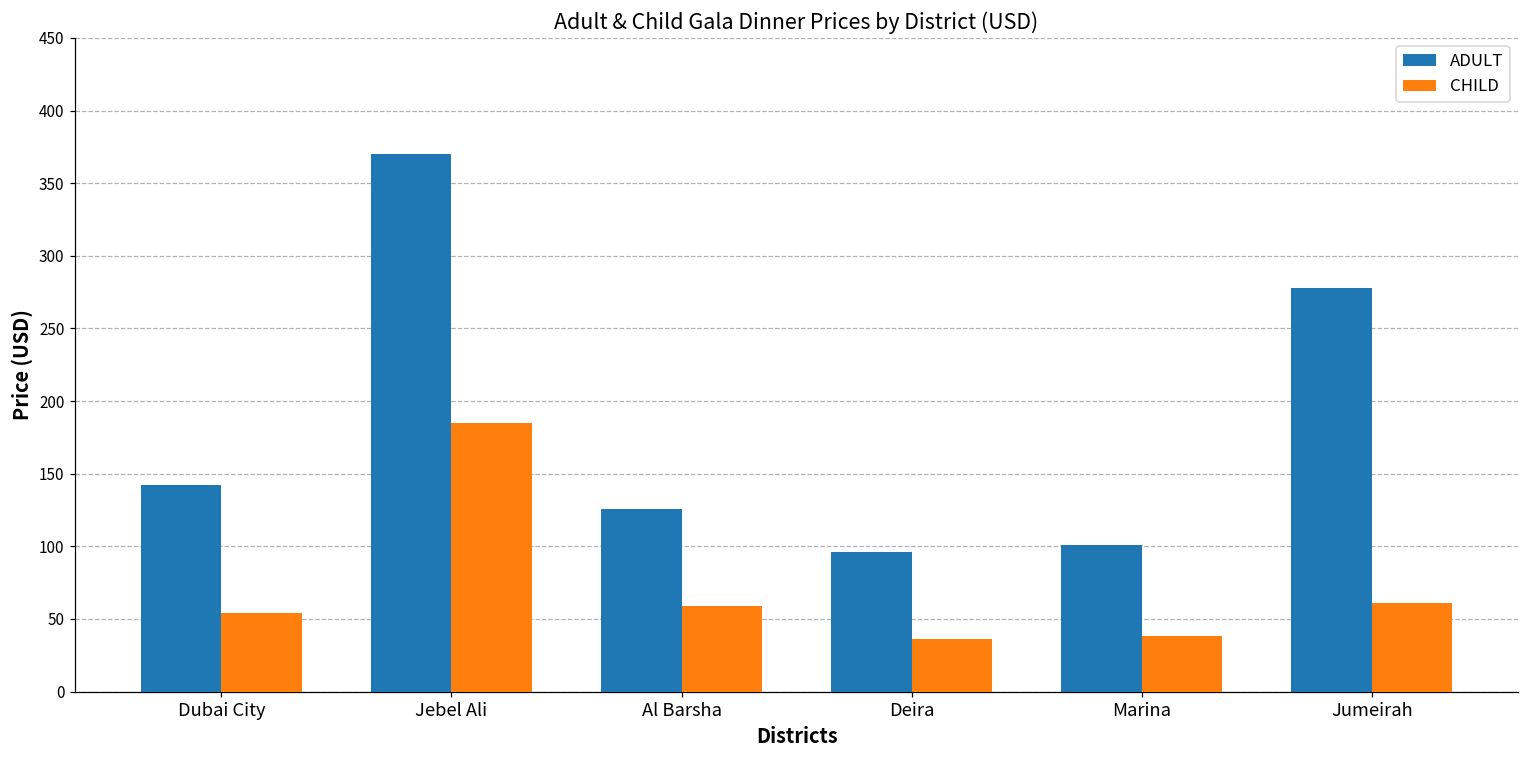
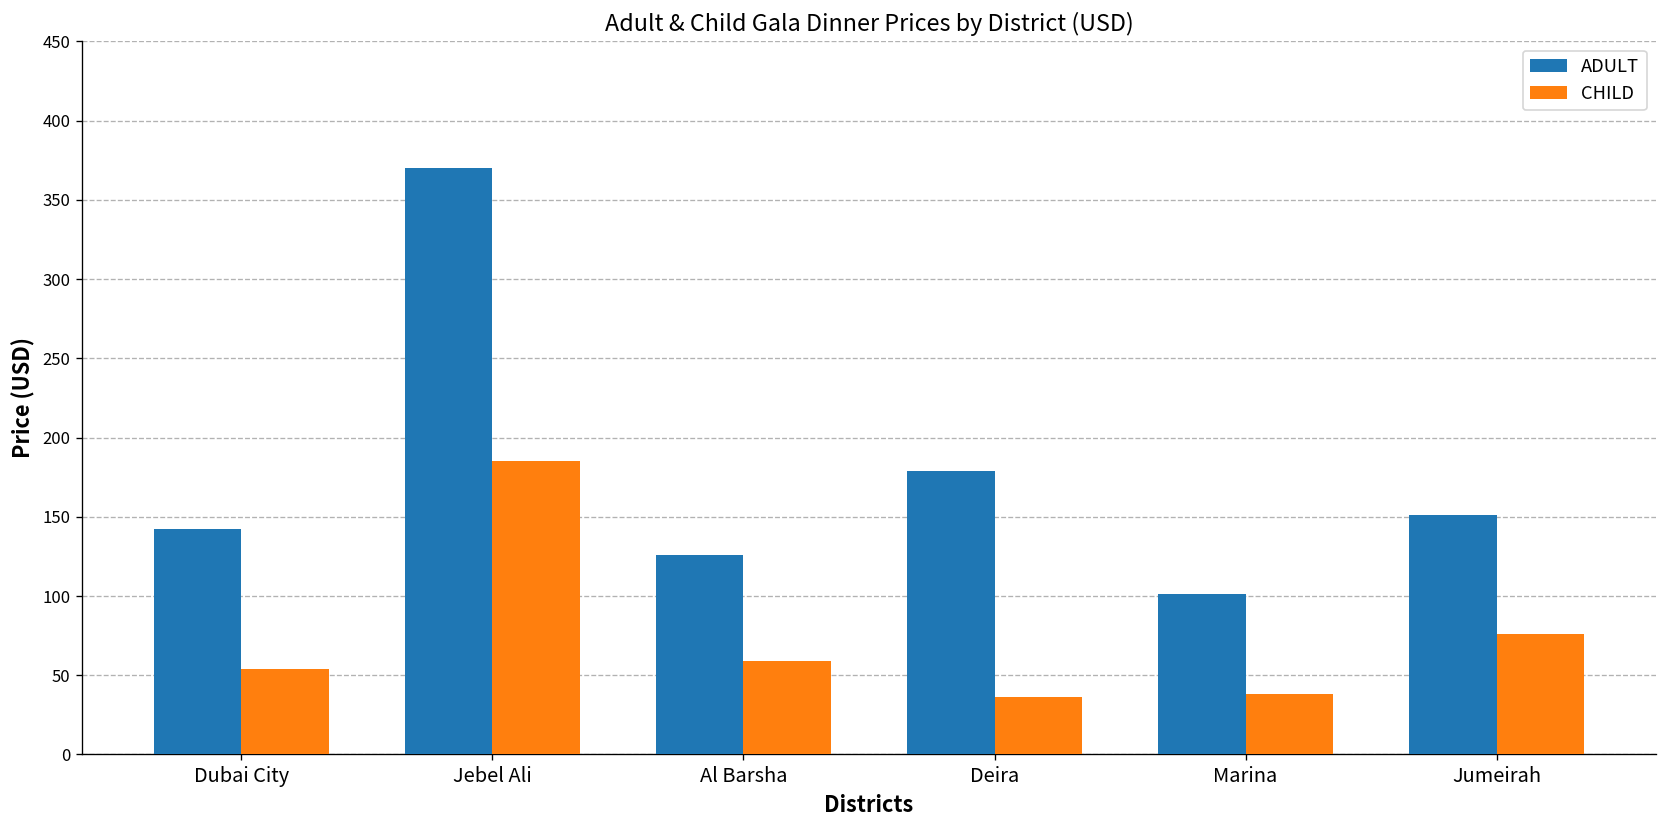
  {
    "ADULT": {
      "Dubai City": 142,
      "Jebel Ali": 370,
      "Al Barsha": 126,
-     "Deira": 96,
+     "Deira": 179,
      "Marina": 101,
-     "Jumeirah": 278
+     "Jumeirah": 151
    },
    "CHILD": {
      "Dubai City": 54,
      "Jebel Ali": 185,
      "Al Barsha": 59,
      "Deira": 36,
      "Marina": 38,
-     "Jumeirah": 61
+     "Jumeirah": 76
    }
  }
